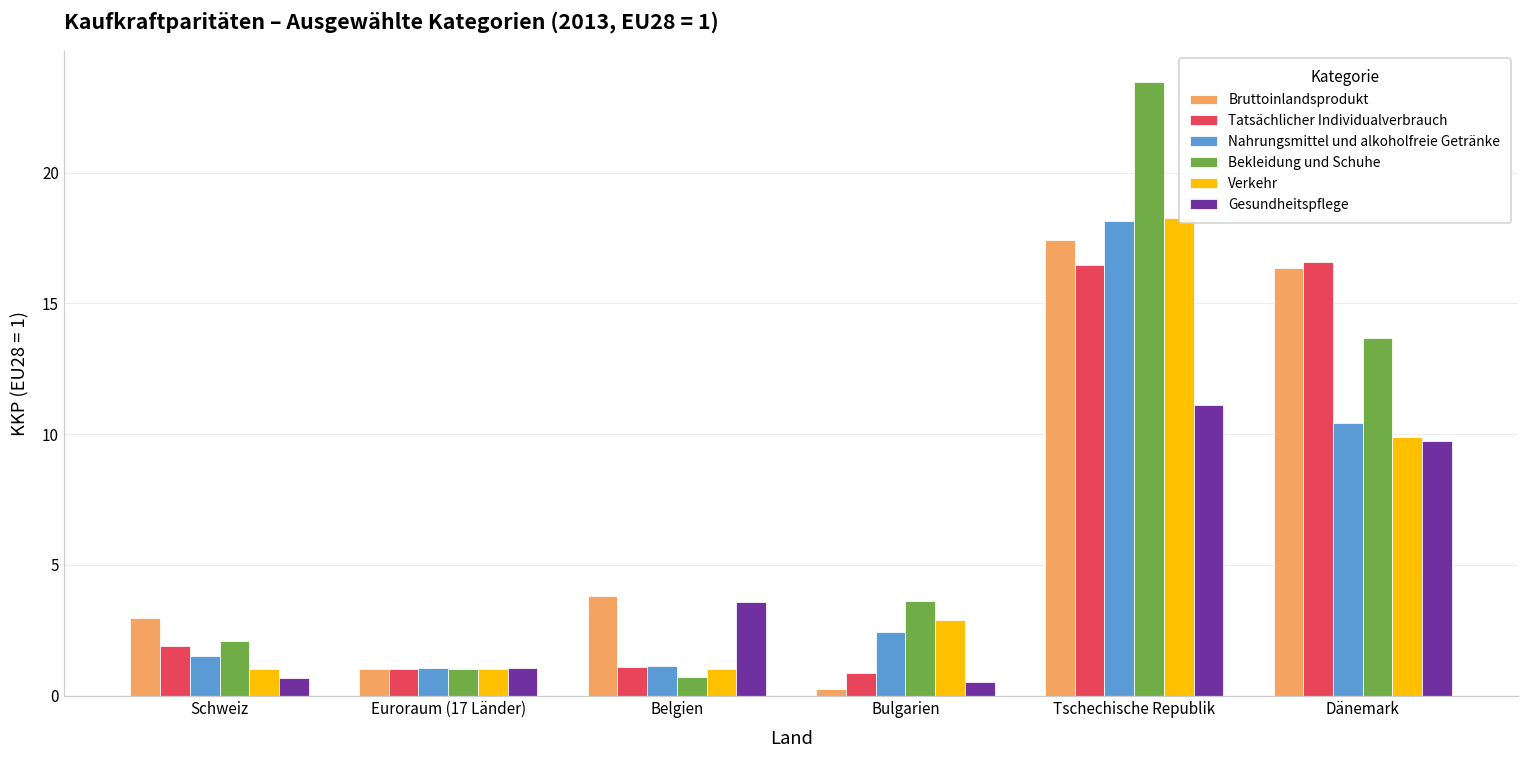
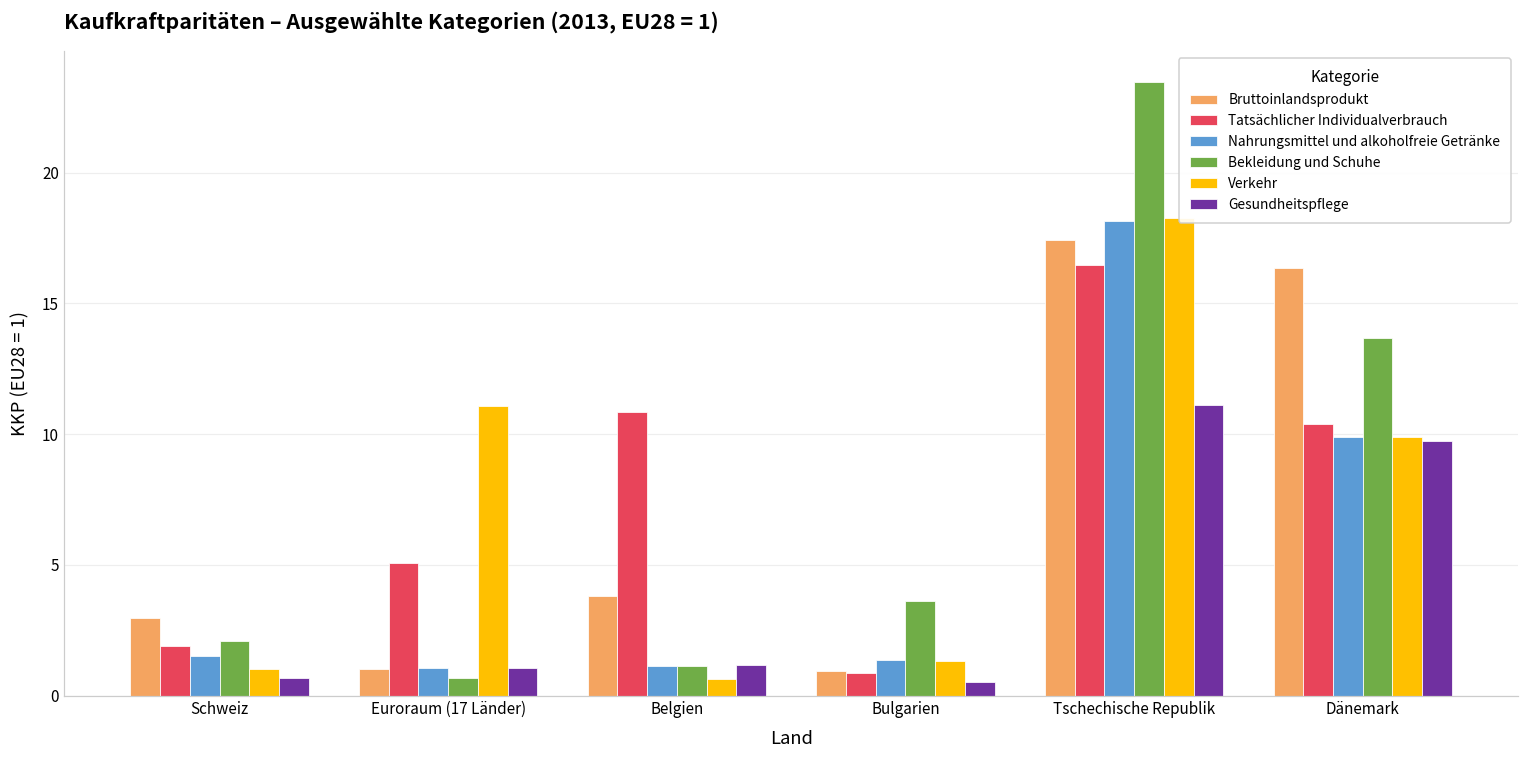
  {
    "Bruttoinlandsprodukt": {
      "Schweiz": 3.0,
      "Euroraum (17 Länder)": 1.0,
      "Belgien": 3.8,
-     "Bulgarien": 0.3,
+     "Bulgarien": 0.9,
      "Tschechische Republik": 17.4,
      "Dänemark": 16.4
    },
    "Tatsächlicher Individualverbrauch": {
      "Schweiz": 1.9,
-     "Euroraum (17 Länder)": 1.0,
-     "Belgien": 1.1,
+     "Euroraum (17 Länder)": 5.1,
+     "Belgien": 10.9,
      "Bulgarien": 0.9,
      "Tschechische Republik": 16.5,
-     "Dänemark": 16.6
+     "Dänemark": 10.4
    },
    "Nahrungsmittel und alkoholfreie Getränke": {
      "Schweiz": 1.5,
      "Euroraum (17 Länder)": 1.1,
      "Belgien": 1.1,
-     "Bulgarien": 2.4,
+     "Bulgarien": 1.4,
      "Tschechische Republik": 18.1,
-     "Dänemark": 10.4
+     "Dänemark": 9.9
    },
    "Bekleidung und Schuhe": {
      "Schweiz": 2.1,
-     "Euroraum (17 Länder)": 1.0,
-     "Belgien": 0.7,
+     "Euroraum (17 Länder)": 0.7,
+     "Belgien": 1.1,
      "Bulgarien": 3.6,
      "Tschechische Republik": 23.5,
      "Dänemark": 13.7
    },
    "Verkehr": {
      "Schweiz": 1.0,
-     "Euroraum (17 Länder)": 1.0,
-     "Belgien": 1.0,
-     "Bulgarien": 2.9,
+     "Euroraum (17 Länder)": 11.1,
+     "Belgien": 0.6,
+     "Bulgarien": 1.3,
      "Tschechische Republik": 18.3,
      "Dänemark": 9.9
    },
    "Gesundheitspflege": {
      "Schweiz": 0.7,
      "Euroraum (17 Länder)": 1.1,
-     "Belgien": 3.6,
+     "Belgien": 1.2,
      "Bulgarien": 0.5,
      "Tschechische Republik": 11.1,
      "Dänemark": 9.7
    }
  }
